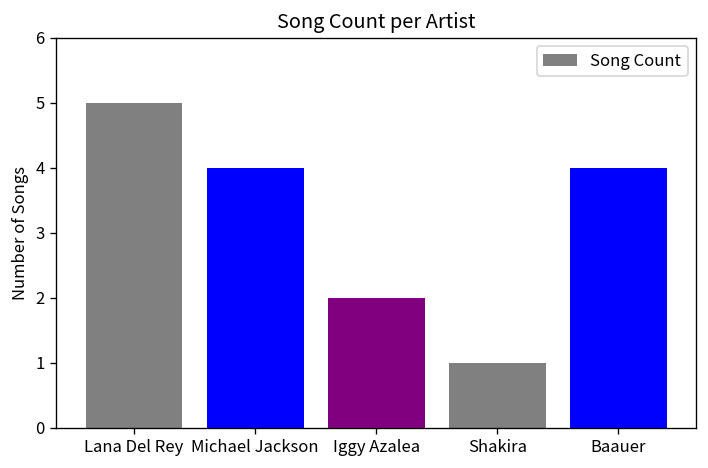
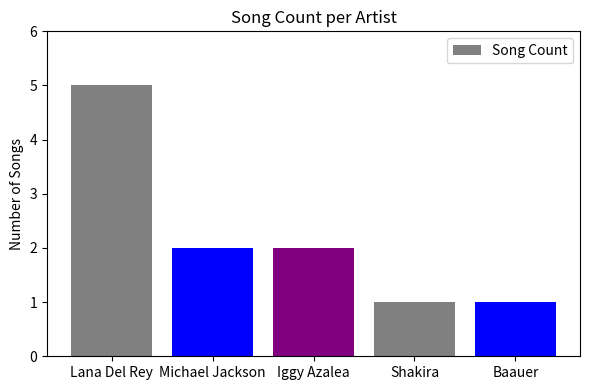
  {
    "Lana Del Rey": 5,
-   "Michael Jackson": 4,
+   "Michael Jackson": 2,
    "Iggy Azalea": 2,
    "Shakira": 1,
-   "Baauer": 4
+   "Baauer": 1
  }
